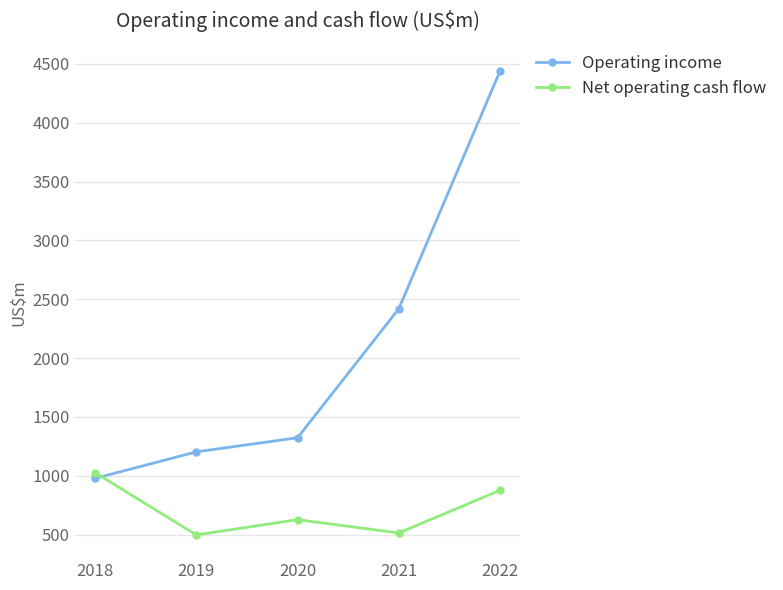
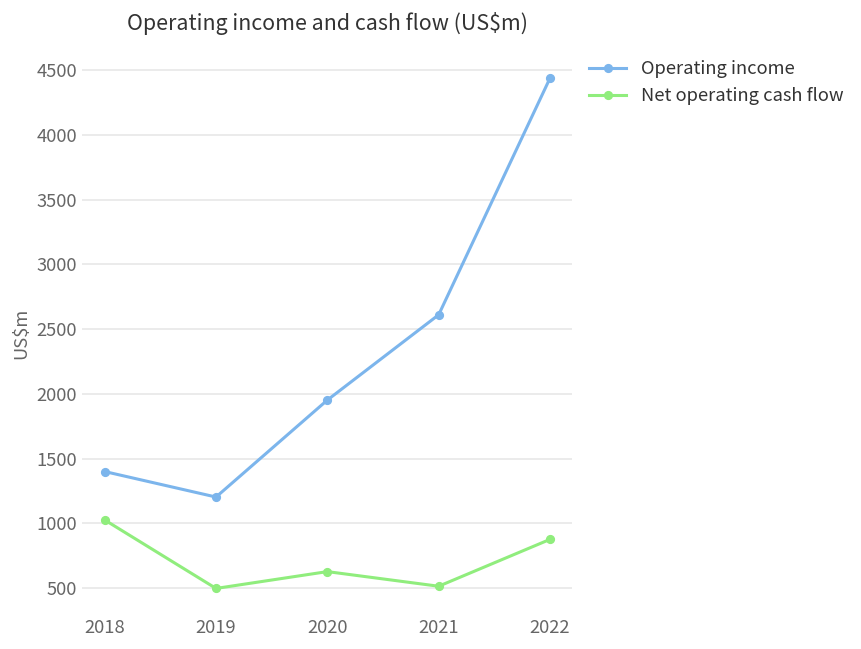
  {
    "Operating income": {
-     "2018": 980,
+     "2018": 1400,
      "2019": 1200,
-     "2020": 1320,
-     "2021": 2420,
+     "2020": 1950,
+     "2021": 2610,
      "2022": 4440
    },
    "Net operating cash flow": {
      "2018": 1030,
      "2019": 500,
      "2020": 630,
      "2021": 510,
      "2022": 880
    }
  }
